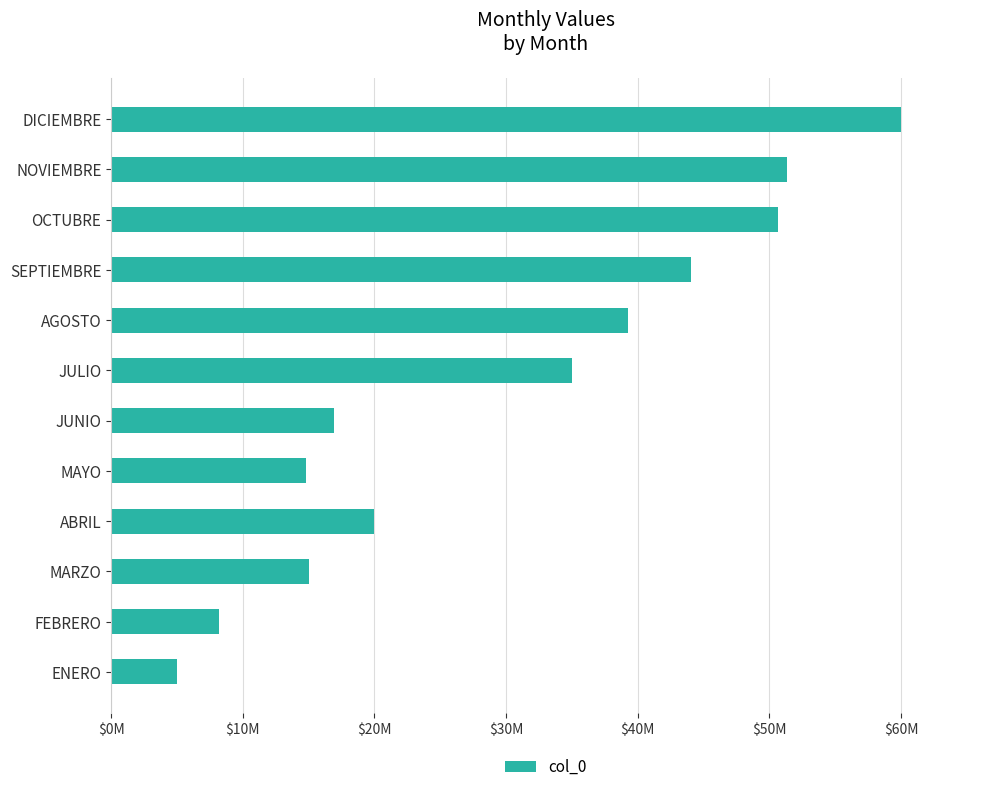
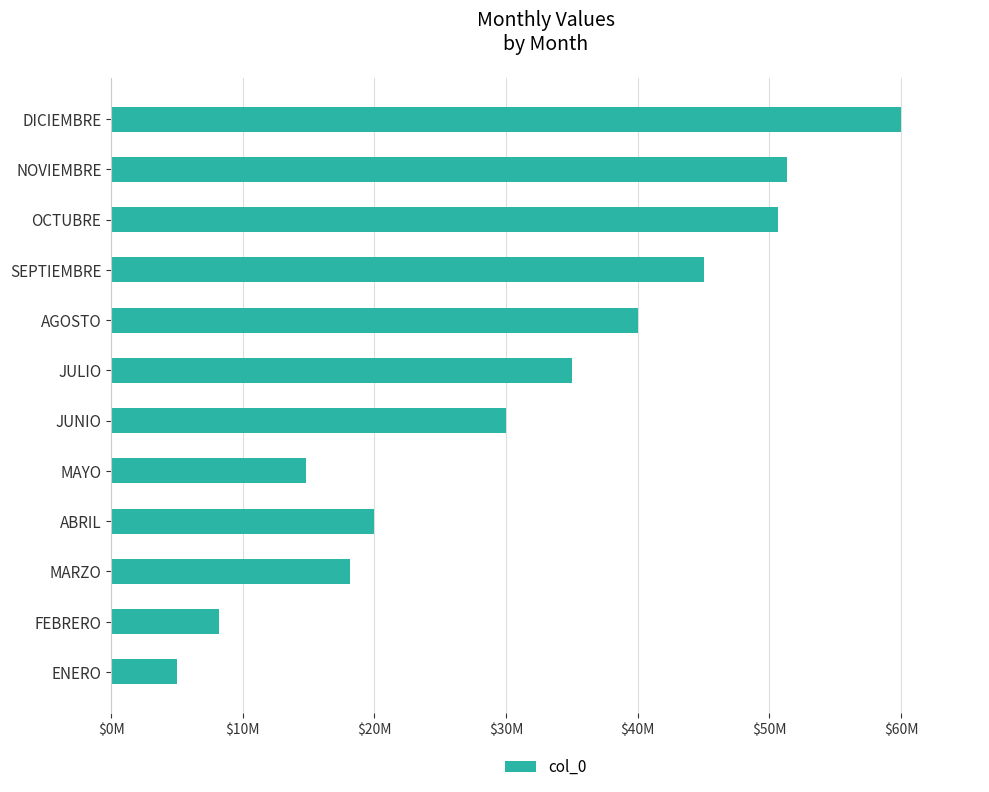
  {
    "DICIEMBRE": "$60000000",
    "NOVIEMBRE": "$51400000",
    "OCTUBRE": "$50600000",
-   "SEPTIEMBRE": "$44000000",
-   "AGOSTO": "$39300000",
+   "SEPTIEMBRE": "$45000000",
+   "AGOSTO": "$40000000",
    "JULIO": "$35000000",
-   "JUNIO": "$16900000",
+   "JUNIO": "$30000000",
    "MAYO": "$14800000",
    "ABRIL": "$20000000",
-   "MARZO": "$15000000",
+   "MARZO": "$18100000",
    "FEBRERO": "$8200000",
    "ENERO": "$5000000"
  }
